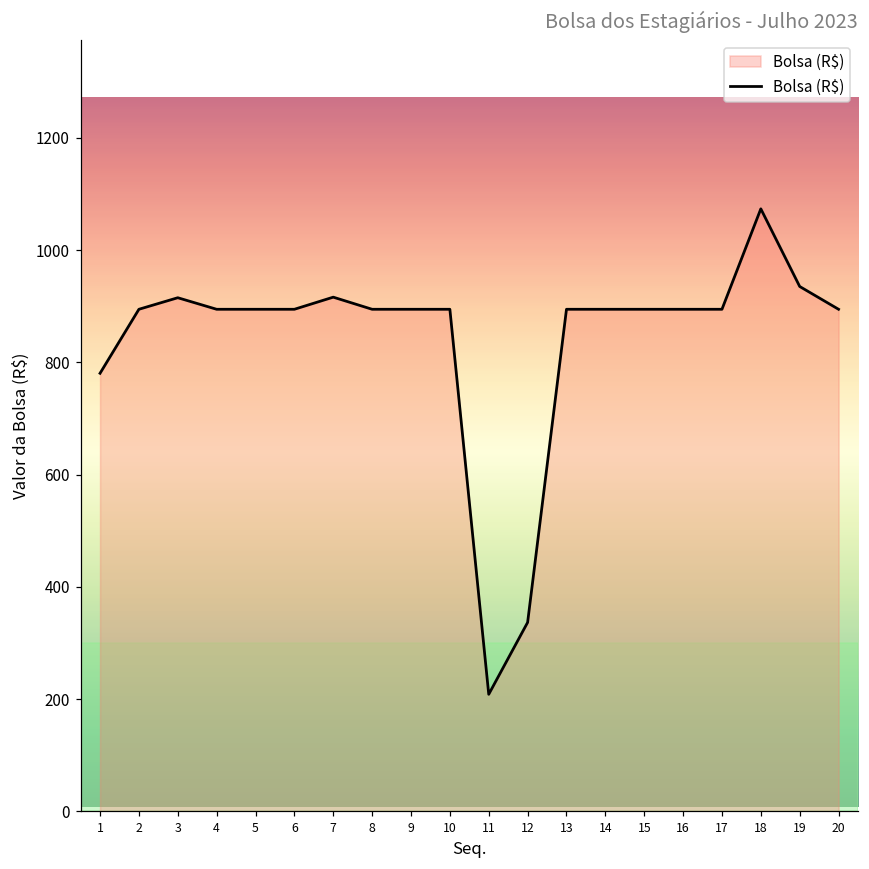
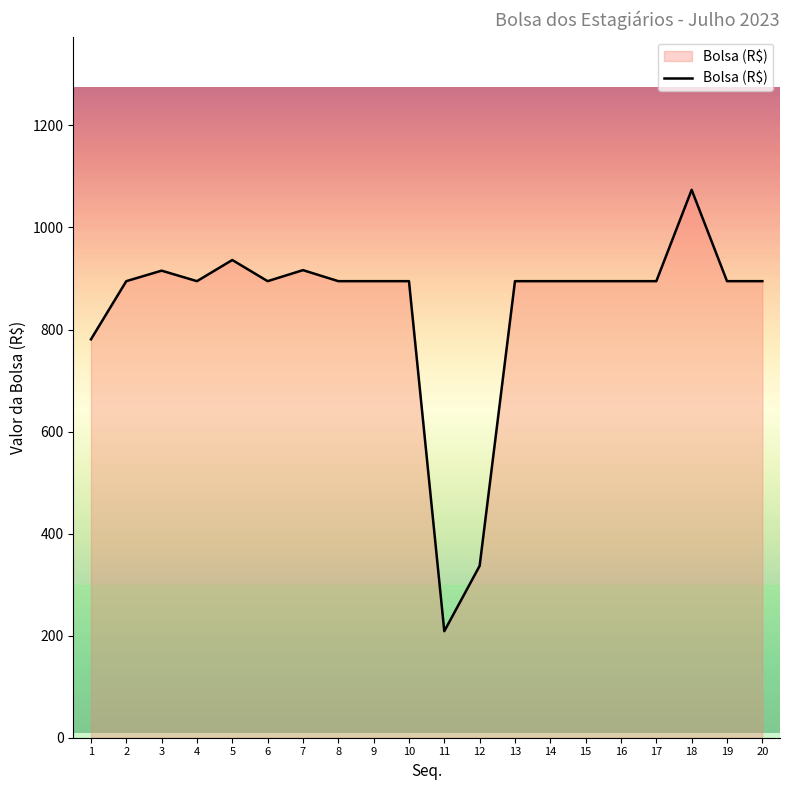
  {
    "1": 780,
    "2": 890,
    "3": 920,
    "4": 890,
-   "5": 890,
+   "5": 940,
    "6": 890,
    "7": 920,
    "8": 890,
    "9": 890,
    "10": 890,
    "11": 210,
    "12": 340,
    "13": 890,
    "14": 890,
    "15": 890,
    "16": 890,
    "17": 890,
    "18": 1070,
-   "19": 940,
+   "19": 890,
    "20": 890
  }
